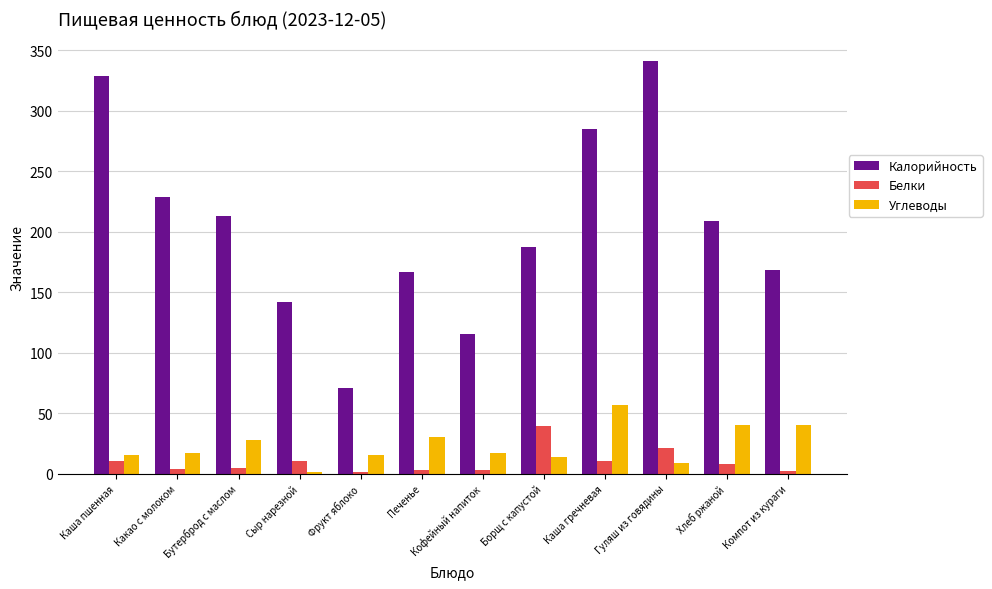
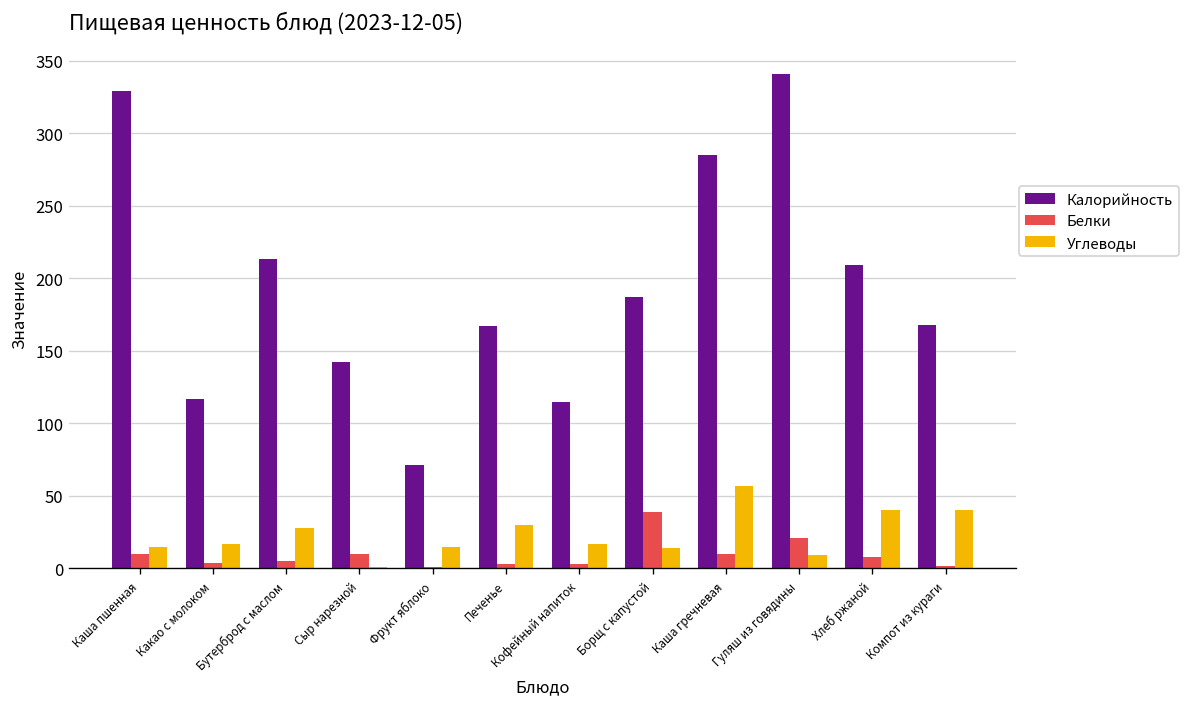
  {
    "Калорийность": {
      "Каша пшенная": 329,
-     "Какао с молоком": 229,
+     "Какао с молоком": 117,
      "Бутерброд с маслом": 213,
      "Сыр нарезной": 142,
      "Фрукт яблоко": 71,
      "Печенье": 167,
      "Кофейный напиток": 115,
      "Борщ с капустой": 187,
      "Каша гречневая": 285,
      "Гуляш из говядины": 341,
      "Хлеб ржаной": 209,
      "Компот из кураги": 168
    },
    "Белки": {
      "Каша пшенная": 10,
      "Какао с молоком": 4,
      "Бутерброд с маслом": 5,
      "Сыр нарезной": 10,
      "Печенье": 3,
      "Кофейный напиток": 3,
      "Борщ с капустой": 39,
      "Каша гречневая": 10,
      "Гуляш из говядины": 21,
      "Хлеб ржаной": 8
    },
    "Углеводы": {
      "Каша пшенная": 15,
      "Какао с молоком": 17,
      "Бутерброд с маслом": 28,
      "Фрукт яблоко": 15,
      "Печенье": 30,
      "Кофейный напиток": 17,
      "Борщ с капустой": 14,
      "Каша гречневая": 57,
      "Гуляш из говядины": 9,
      "Хлеб ржаной": 40,
      "Компот из кураги": 40
    }
  }
